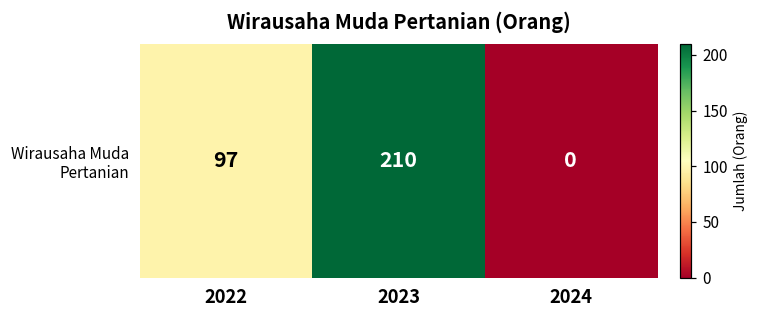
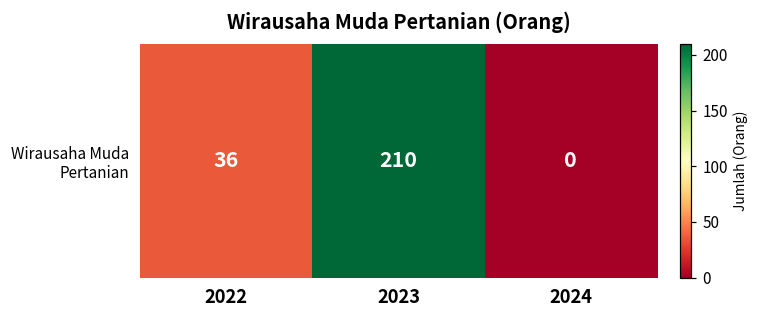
  {
    "Wirausaha Muda Pertanian": {
-     "2022": 97,
+     "2022": 36,
      "2023": 210,
      "2024": 0
    }
  }
